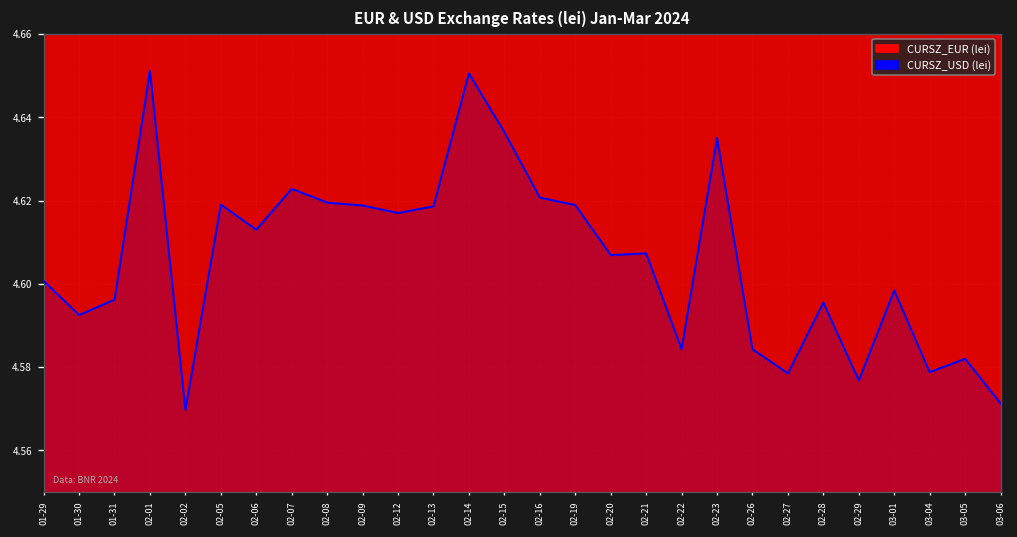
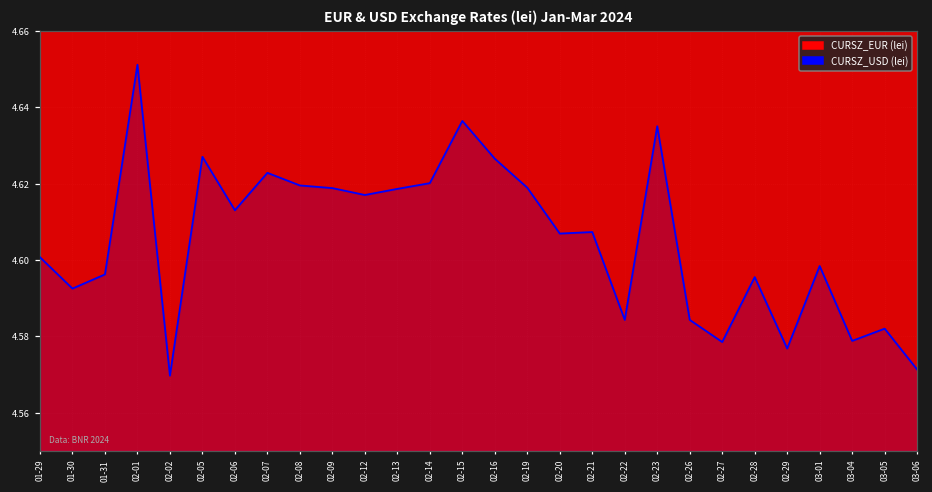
  {
    "CURSZ_USD (lei)": {
      "01-29": 4.601,
      "01-30": 4.593,
      "01-31": 4.596,
      "02-01": 4.651,
      "02-02": 4.570,
-     "02-05": 4.619,
+     "02-05": 4.627,
      "02-06": 4.613,
      "02-07": 4.623,
      "02-08": 4.620,
      "02-09": 4.619,
      "02-12": 4.617,
      "02-13": 4.619,
-     "02-14": 4.651,
+     "02-14": 4.620,
      "02-15": 4.636,
-     "02-16": 4.621,
+     "02-16": 4.627,
      "02-19": 4.619,
      "02-20": 4.607,
      "02-21": 4.607,
      "02-22": 4.584,
      "02-23": 4.635,
      "02-26": 4.584,
      "02-27": 4.579,
      "02-28": 4.596,
      "02-29": 4.577,
      "03-01": 4.598,
      "03-04": 4.579,
      "03-05": 4.582,
      "03-06": 4.571
    }
  }
